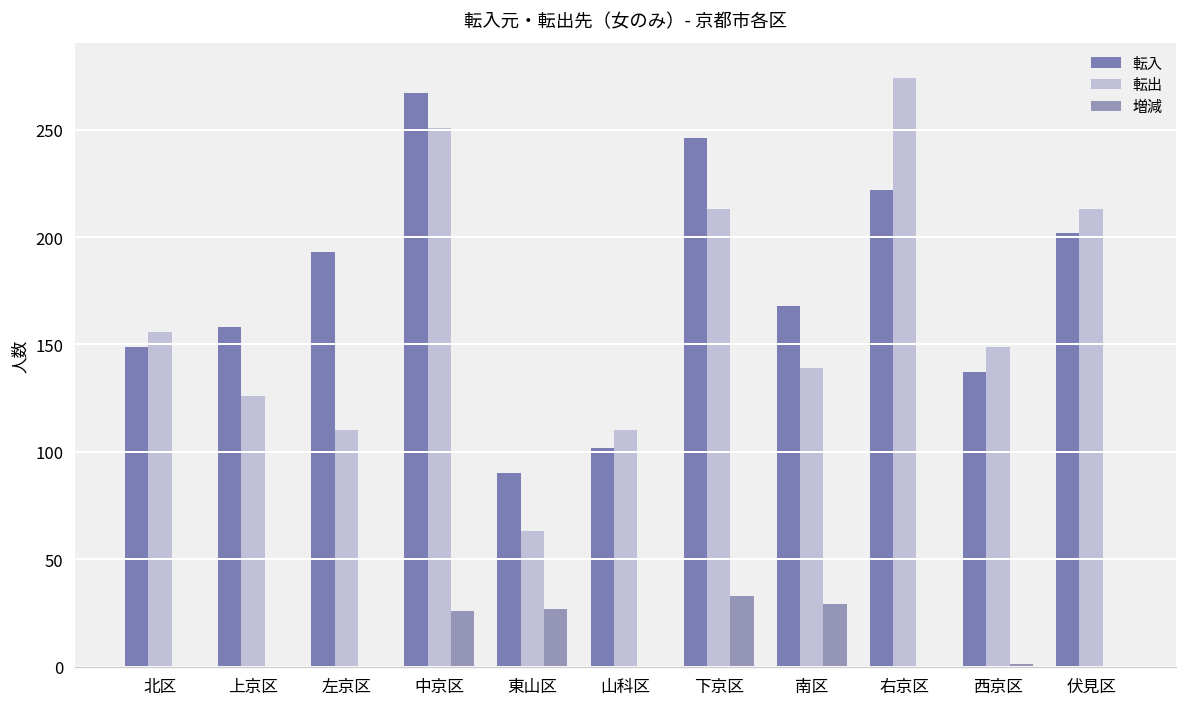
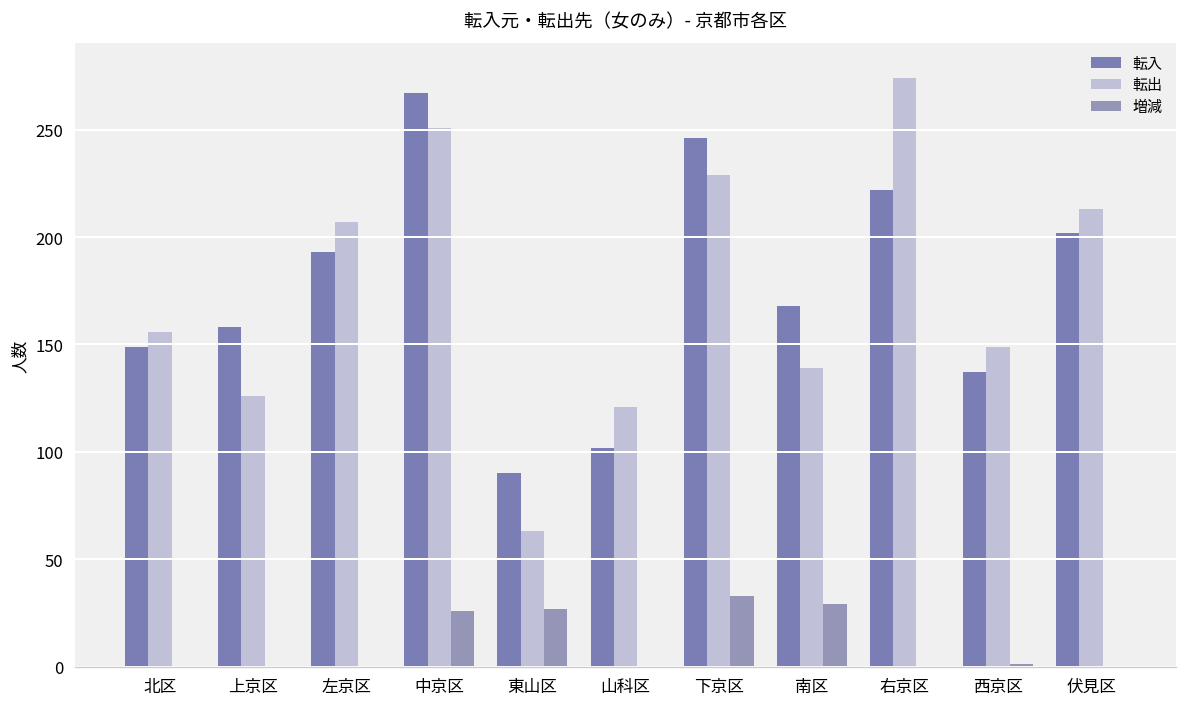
  {
    "転出": {
      "北区": 156,
      "上京区": 126,
-     "左京区": 110,
+     "左京区": 207,
      "中京区": 251,
      "東山区": 63,
-     "山科区": 110,
-     "下京区": 213,
+     "山科区": 121,
+     "下京区": 229,
      "南区": 139,
      "右京区": 274,
      "西京区": 149,
      "伏見区": 213
    }
  }
